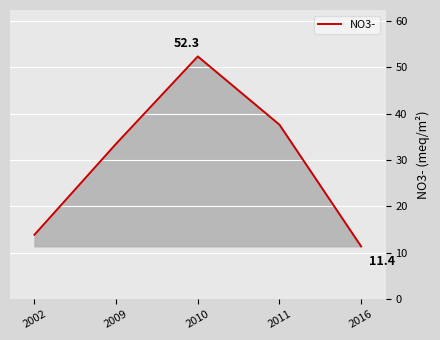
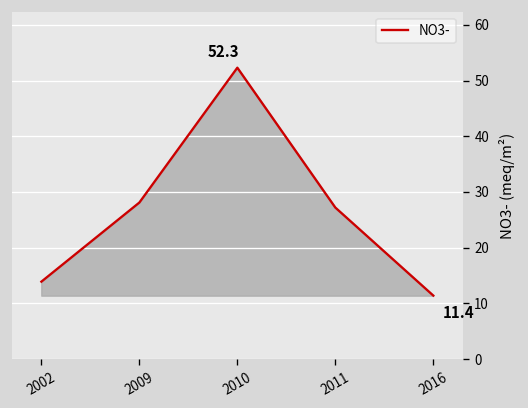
  {
    "2002": 14,
-   "2009": 34,
-   "2011": 38
+   "2009": 28,
+   "2011": 27
  }
